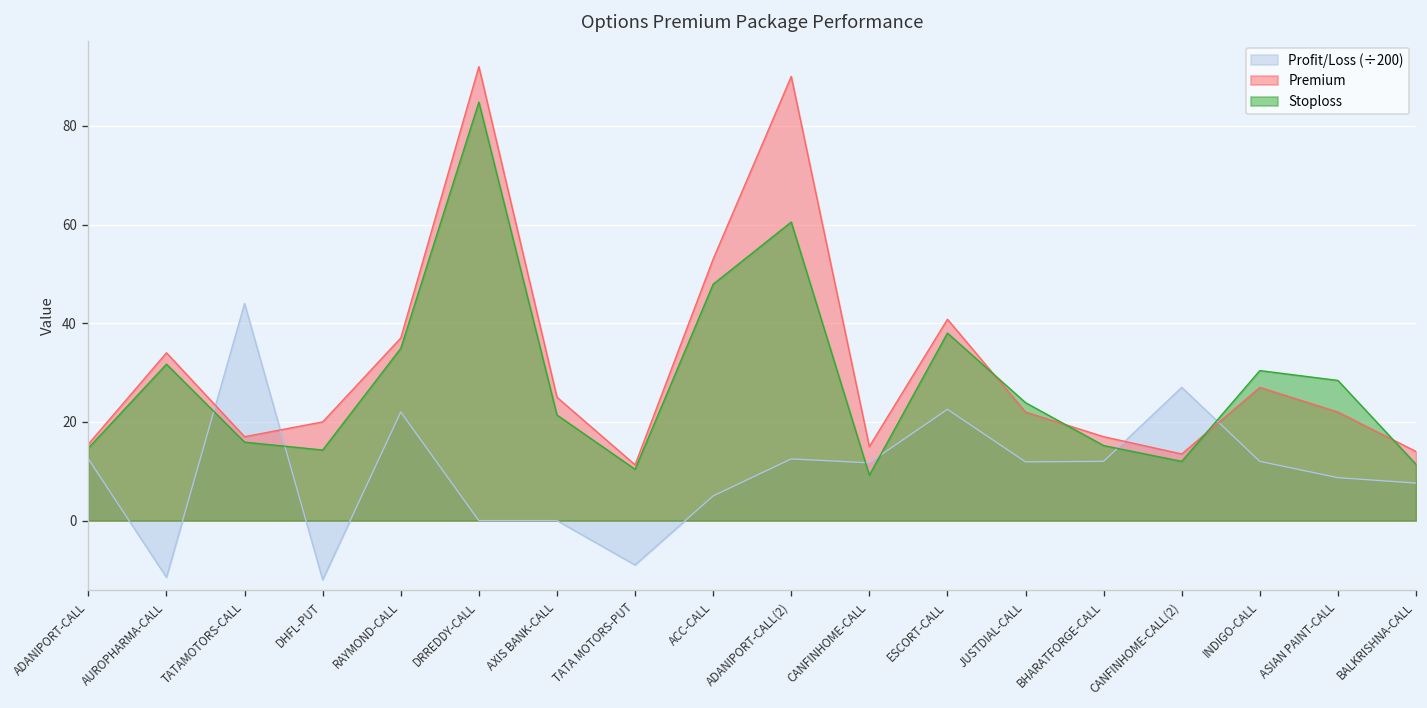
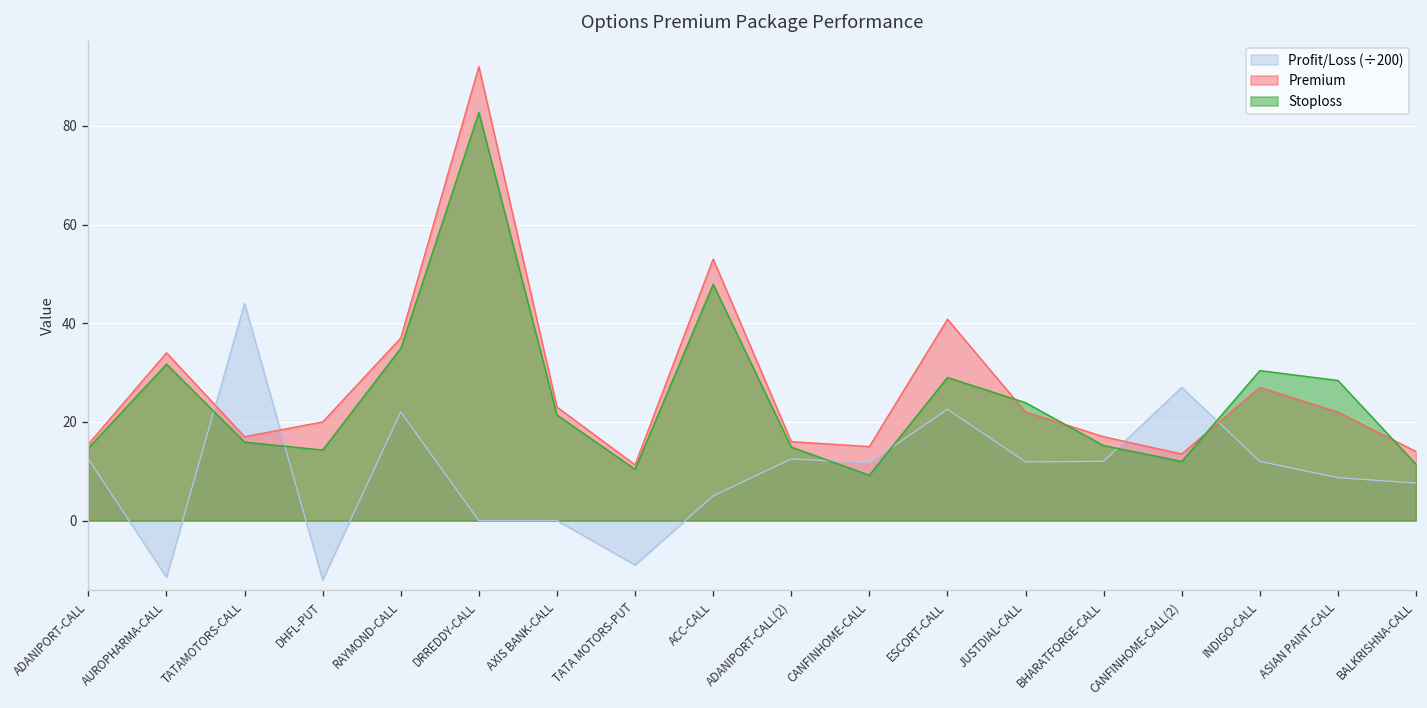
  {
    "Premium": {
      "ADANIPORT-CALL": 16,
      "AUROPHARMA-CALL": 34,
      "TATAMOTORS-CALL": 17,
      "DHFL-PUT": 20,
      "RAYMOND-CALL": 37,
      "DRREDDY-CALL": 92,
-     "AXIS BANK-CALL": 25,
+     "AXIS BANK-CALL": 23,
      "TATA MOTORS-PUT": 11,
      "ACC-CALL": 53,
-     "ADANIPORT-CALL(2)": 90,
+     "ADANIPORT-CALL(2)": 16,
      "CANFINHOME-CALL": 15,
      "ESCORT-CALL": 41,
      "JUSTDIAL-CALL": 22,
      "BHARATFORGE-CALL": 17,
      "CANFINHOME-CALL(2)": 14,
      "INDIGO-CALL": 27,
      "ASIAN PAINT-CALL": 22,
      "BALKRISHNA-CALL": 14
    },
    "Stoploss": {
      "ADANIPORT-CALL": 15,
      "AUROPHARMA-CALL": 32,
      "TATAMOTORS-CALL": 16,
      "DHFL-PUT": 14,
      "RAYMOND-CALL": 35,
-     "DRREDDY-CALL": 85,
+     "DRREDDY-CALL": 83,
      "AXIS BANK-CALL": 21,
      "TATA MOTORS-PUT": 10,
      "ACC-CALL": 48,
-     "ADANIPORT-CALL(2)": 61,
+     "ADANIPORT-CALL(2)": 15,
      "CANFINHOME-CALL": 9,
-     "ESCORT-CALL": 38,
+     "ESCORT-CALL": 29,
      "JUSTDIAL-CALL": 24,
      "BHARATFORGE-CALL": 15,
      "CANFINHOME-CALL(2)": 12,
      "INDIGO-CALL": 30,
      "ASIAN PAINT-CALL": 28,
      "BALKRISHNA-CALL": 11
    }
  }
